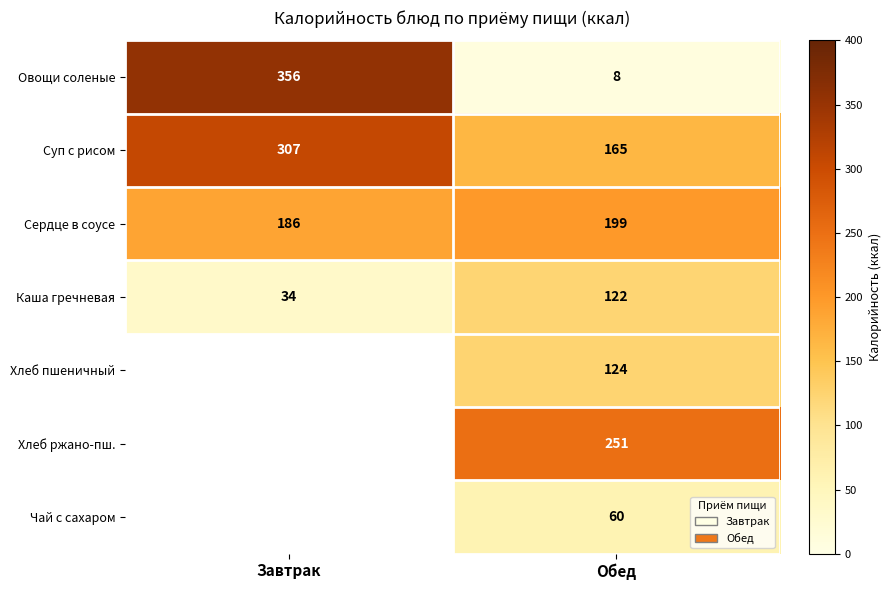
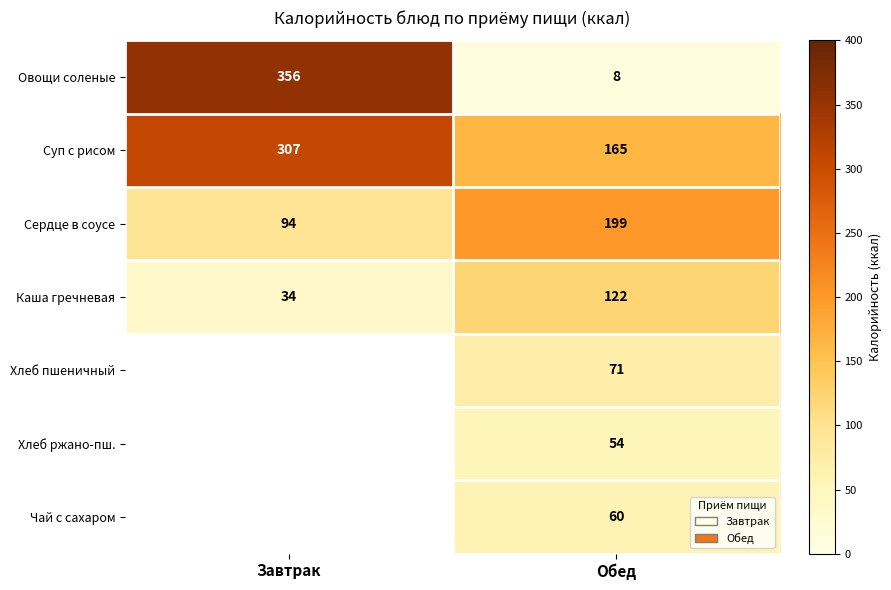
  {
    "Овощи соленые": {
      "Завтрак": 356,
      "Обед": 8
    },
    "Суп с рисом": {
      "Завтрак": 307,
      "Обед": 165
    },
    "Сердце в соусе": {
-     "Завтрак": 186,
+     "Завтрак": 94,
      "Обед": 199
    },
    "Каша гречневая": {
      "Завтрак": 34,
      "Обед": 122
    },
    "Хлеб пшеничный": {
-     "Обед": 124
+     "Обед": 71
    },
    "Хлеб ржано-пш.": {
-     "Обед": 251
+     "Обед": 54
    },
    "Чай с сахаром": {
      "Обед": 60
    }
  }
